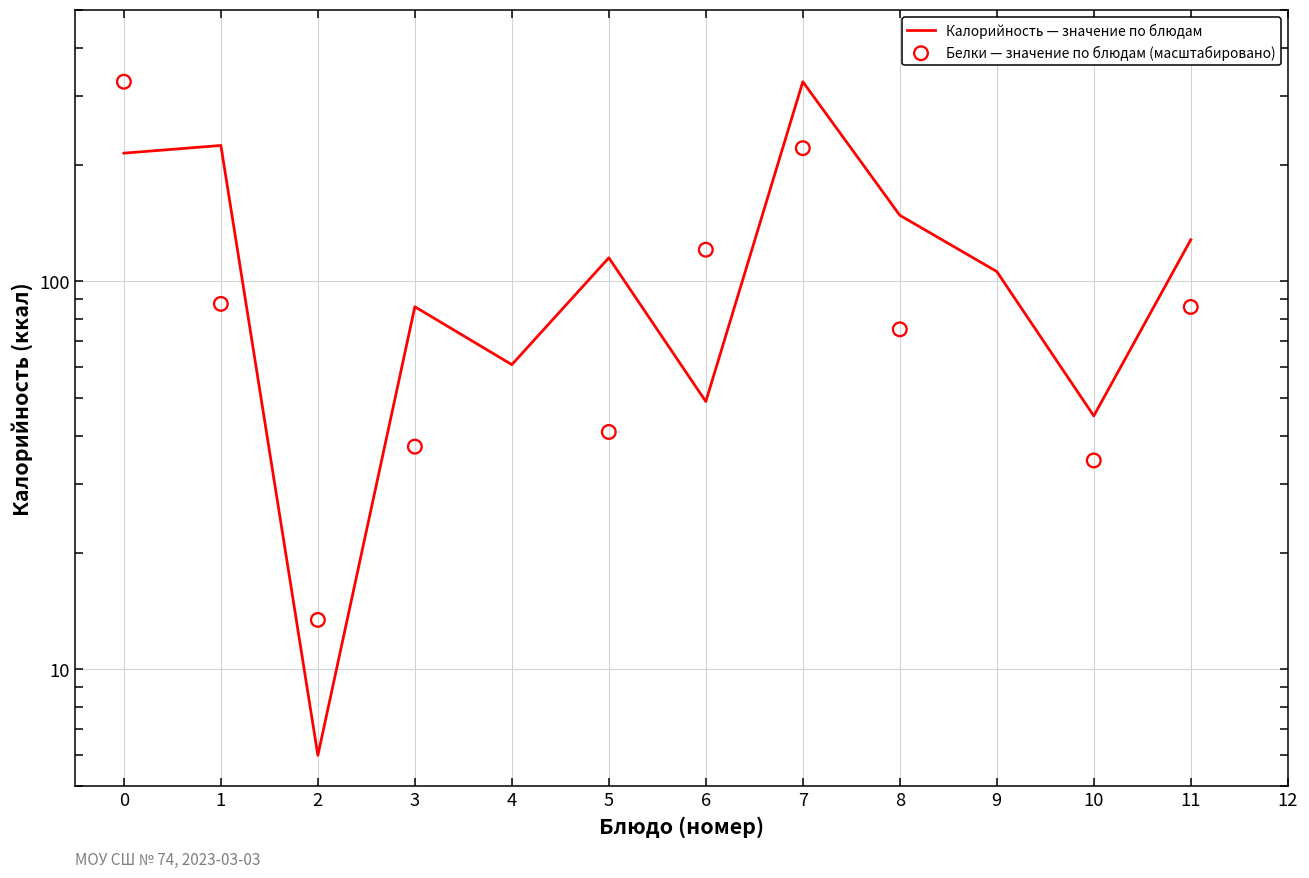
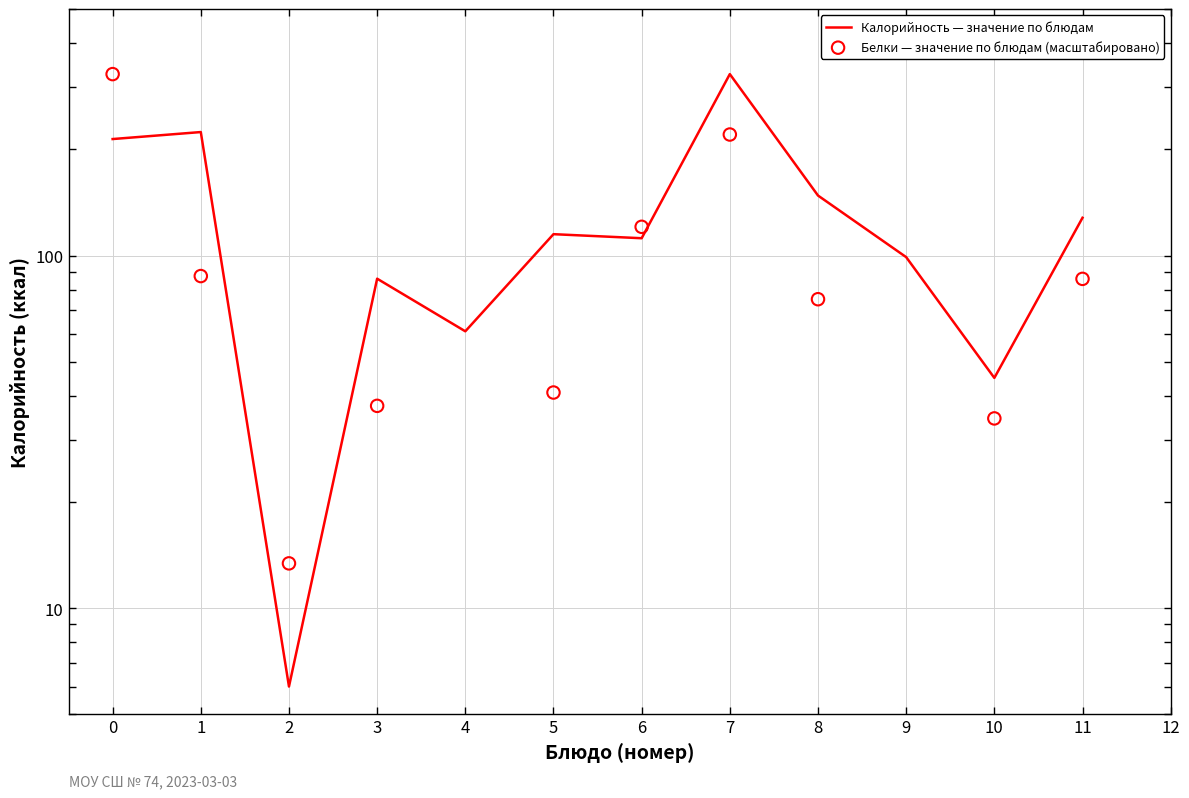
  {
    "Калорийность — значение по блюдам": {
      "0": 210,
      "1": 220,
      "2": 6,
      "3": 86,
      "4": 61,
      "5": 115,
-     "6": 49,
+     "6": 112,
      "7": 330,
      "8": 148,
-     "9": 106,
+     "9": 99,
      "10": 45,
      "11": 128
    }
  }
